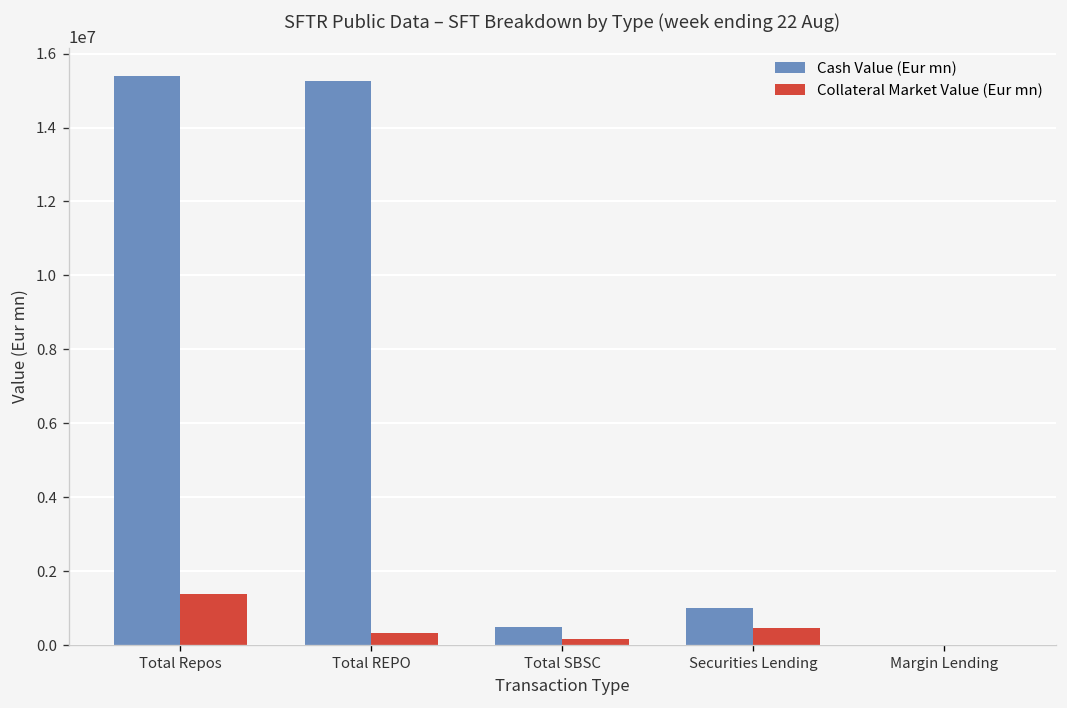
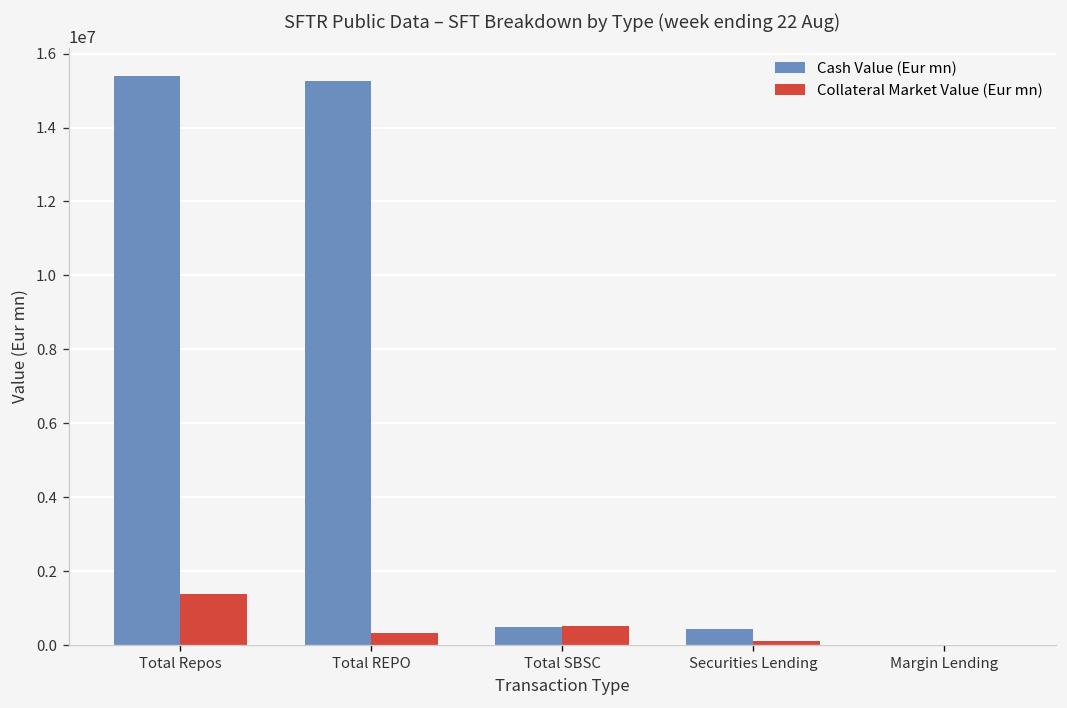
  {
    "Cash Value (Eur mn)": {
      "Total Repos": 15400000,
      "Total REPO": 15300000,
      "Total SBSC": 500000,
-     "Securities Lending": 1000000
+     "Securities Lending": 500000
    },
    "Collateral Market Value (Eur mn)": {
      "Total Repos": 1400000,
      "Total REPO": 300000,
-     "Total SBSC": 200000,
-     "Securities Lending": 500000
+     "Total SBSC": 500000,
+     "Securities Lending": 100000
    }
  }
